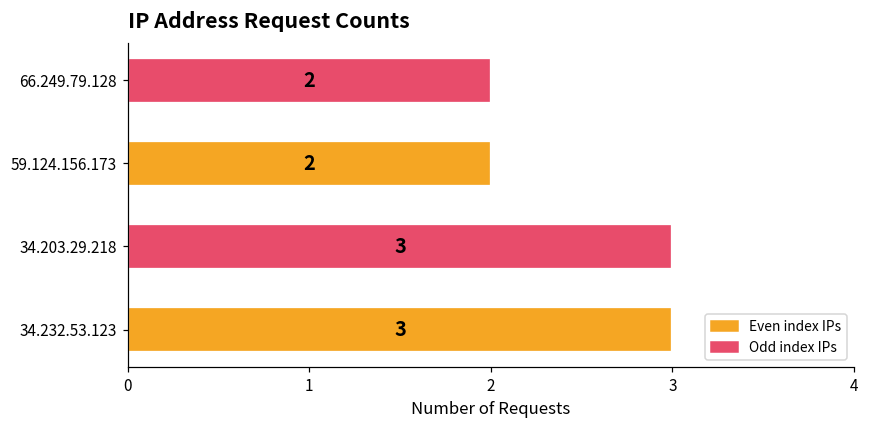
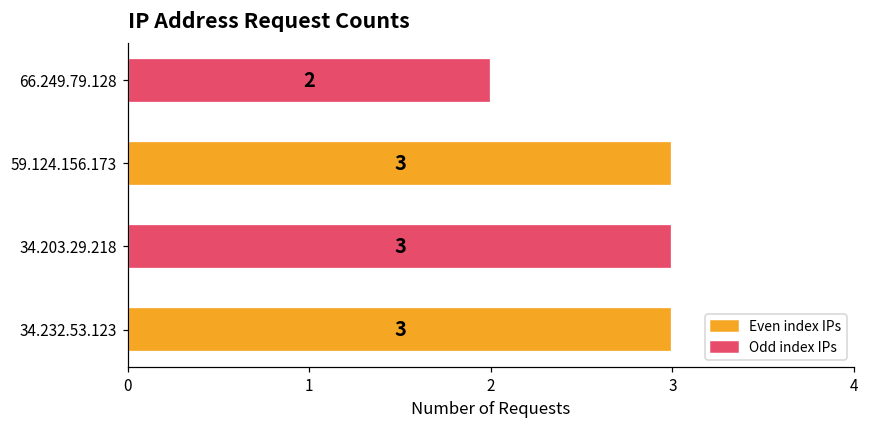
  {
    "66.249.79.128": 2,
-   "59.124.156.173": 2,
+   "59.124.156.173": 3,
    "34.203.29.218": 3,
    "34.232.53.123": 3
  }
